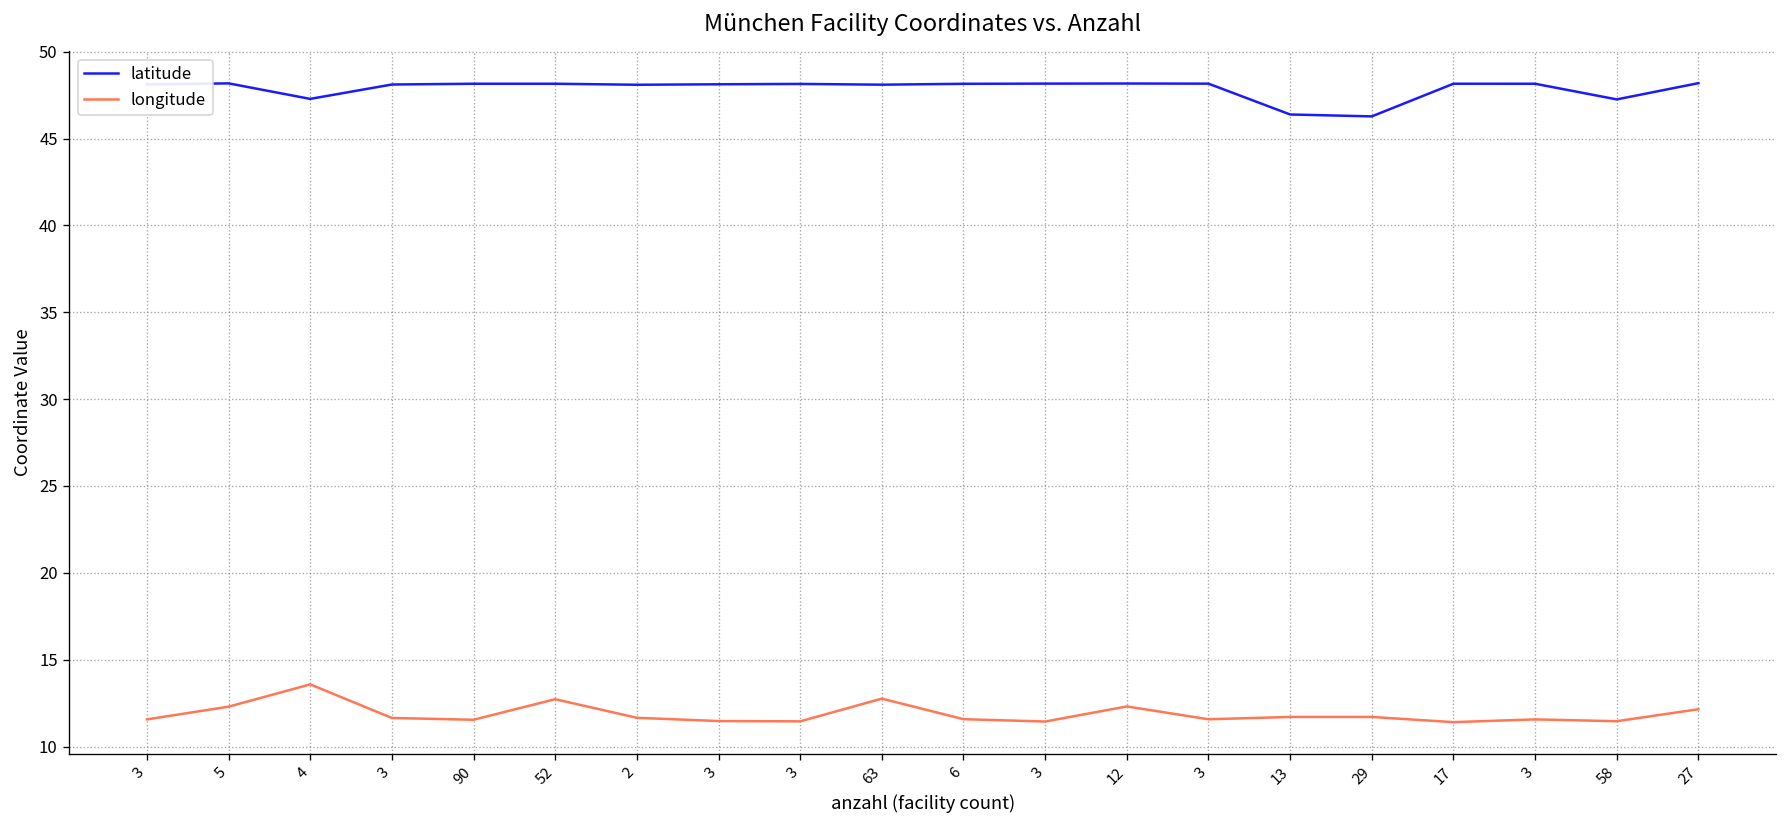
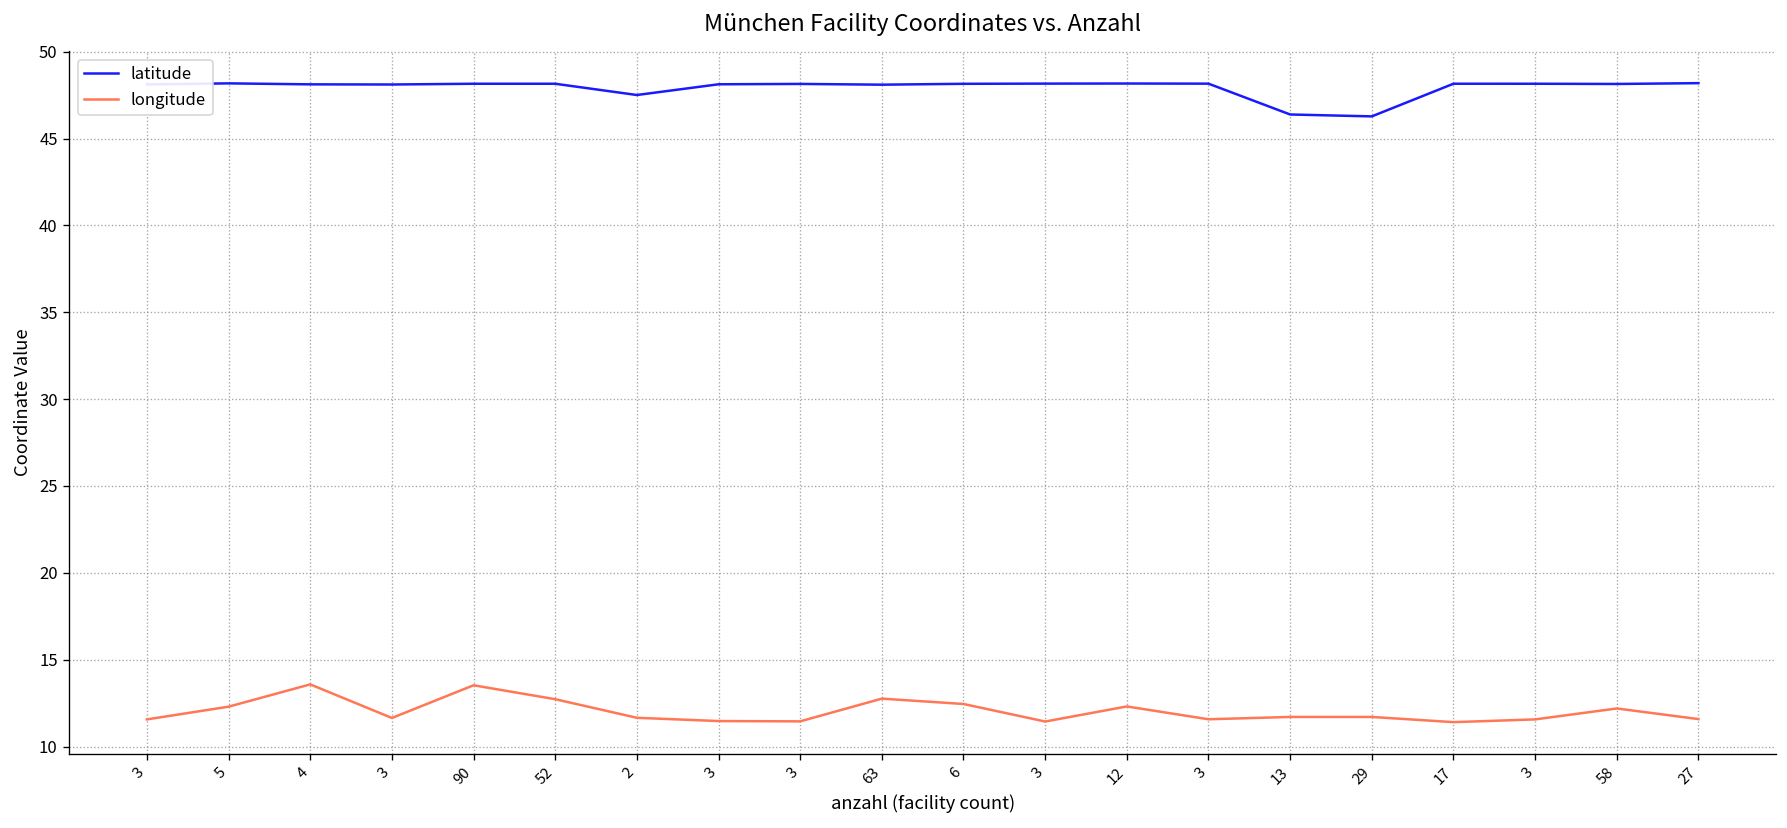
  {
    "latitude": {
      "5": 48.2,
-     "4": 47.3,
+     "4": 48.1,
      "90": 48.2,
      "52": 48.2,
-     "2": 48.1,
+     "2": 47.5,
      "63": 48.1,
      "6": 48.1,
      "12": 48.2,
      "13": 46.4,
      "29": 46.3,
      "17": 48.2,
-     "58": 47.3,
+     "58": 48.1,
      "27": 48.2
    },
    "longitude": {
      "5": 12.3,
      "4": 13.6,
-     "90": 11.5,
+     "90": 13.5,
      "52": 12.7,
      "2": 11.7,
      "63": 12.8,
-     "6": 11.6,
+     "6": 12.5,
      "12": 12.3,
      "13": 11.7,
      "29": 11.7,
      "17": 11.4,
-     "58": 11.5,
-     "27": 12.2
+     "58": 12.2,
+     "27": 11.6
    }
  }
